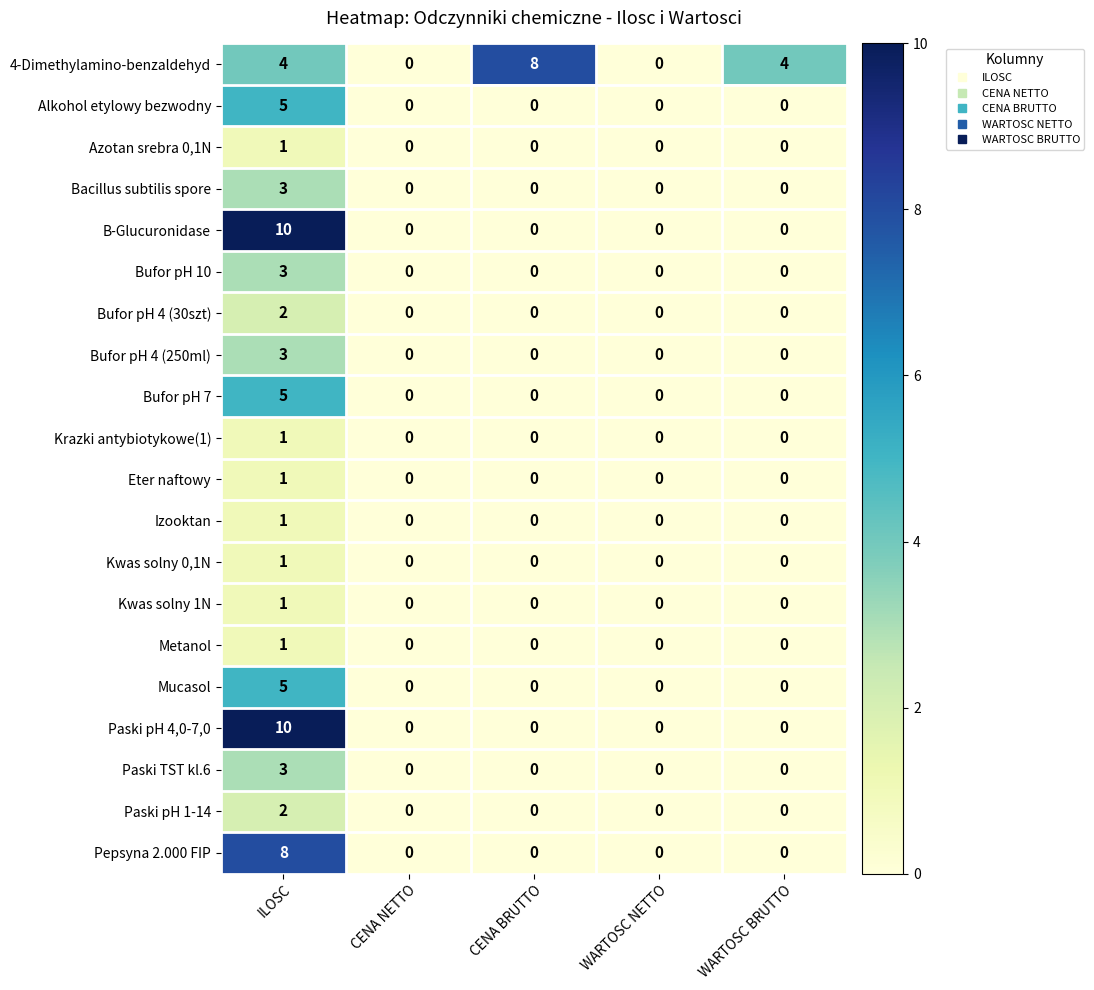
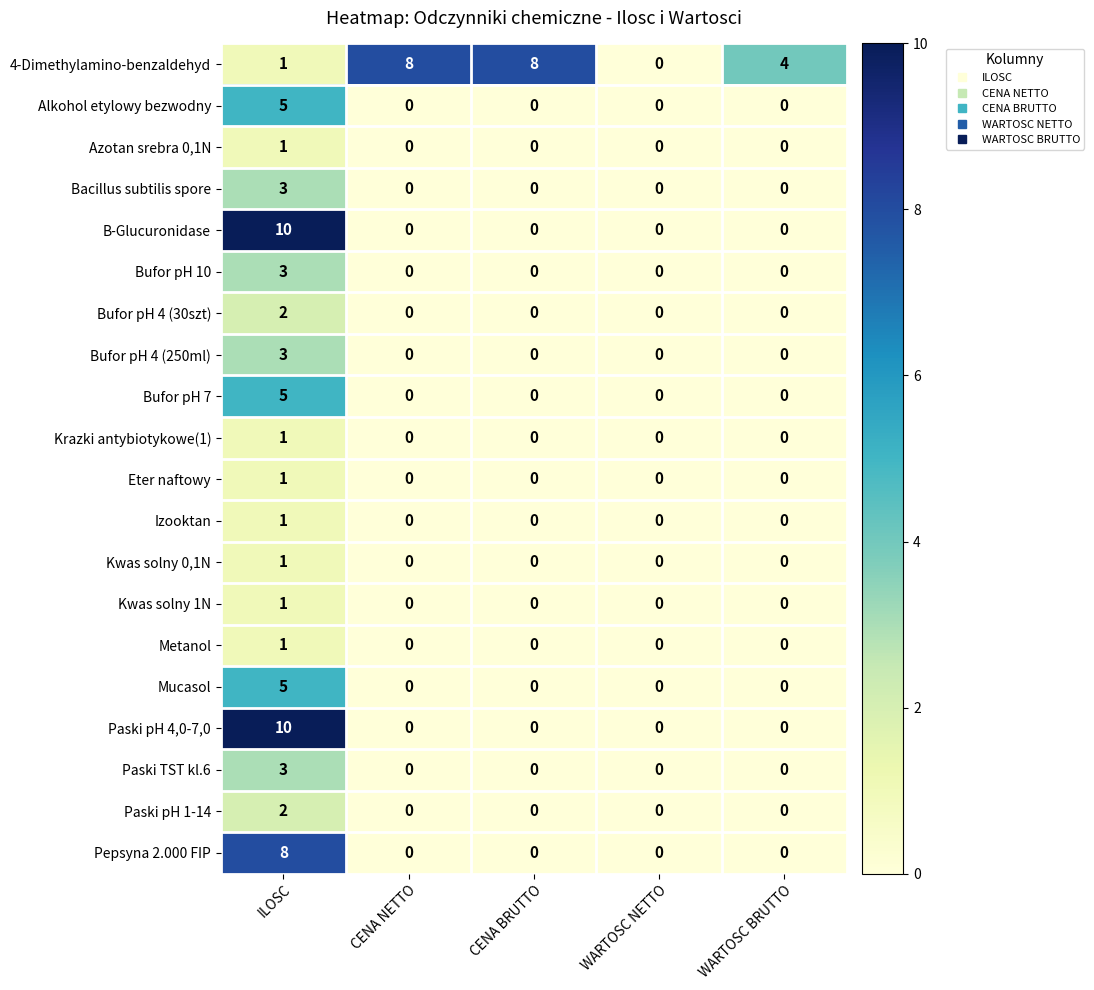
  {
    "4-Dimethylamino-benzaldehyd": {
-     "ILOSC": 4,
-     "CENA NETTO": 0,
+     "ILOSC": 1,
+     "CENA NETTO": 8,
      "CENA BRUTTO": 8,
      "WARTOSC NETTO": 0,
      "WARTOSC BRUTTO": 4
    },
    "Alkohol etylowy bezwodny": {
      "ILOSC": 5,
      "CENA NETTO": 0,
      "CENA BRUTTO": 0,
      "WARTOSC NETTO": 0,
      "WARTOSC BRUTTO": 0
    },
    "Azotan srebra 0,1N": {
      "ILOSC": 1,
      "CENA NETTO": 0,
      "CENA BRUTTO": 0,
      "WARTOSC NETTO": 0,
      "WARTOSC BRUTTO": 0
    },
    "Bacillus subtilis spore": {
      "ILOSC": 3,
      "CENA NETTO": 0,
      "CENA BRUTTO": 0,
      "WARTOSC NETTO": 0,
      "WARTOSC BRUTTO": 0
    },
    "B-Glucuronidase": {
      "ILOSC": 10,
      "CENA NETTO": 0,
      "CENA BRUTTO": 0,
      "WARTOSC NETTO": 0,
      "WARTOSC BRUTTO": 0
    },
    "Bufor pH 10": {
      "ILOSC": 3,
      "CENA NETTO": 0,
      "CENA BRUTTO": 0,
      "WARTOSC NETTO": 0,
      "WARTOSC BRUTTO": 0
    },
    "Bufor pH 4 (30szt)": {
      "ILOSC": 2,
      "CENA NETTO": 0,
      "CENA BRUTTO": 0,
      "WARTOSC NETTO": 0,
      "WARTOSC BRUTTO": 0
    },
    "Bufor pH 4 (250ml)": {
      "ILOSC": 3,
      "CENA NETTO": 0,
      "CENA BRUTTO": 0,
      "WARTOSC NETTO": 0,
      "WARTOSC BRUTTO": 0
    },
    "Bufor pH 7": {
      "ILOSC": 5,
      "CENA NETTO": 0,
      "CENA BRUTTO": 0,
      "WARTOSC NETTO": 0,
      "WARTOSC BRUTTO": 0
    },
    "Krazki antybiotykowe(1)": {
      "ILOSC": 1,
      "CENA NETTO": 0,
      "CENA BRUTTO": 0,
      "WARTOSC NETTO": 0,
      "WARTOSC BRUTTO": 0
    },
    "Eter naftowy": {
      "ILOSC": 1,
      "CENA NETTO": 0,
      "CENA BRUTTO": 0,
      "WARTOSC NETTO": 0,
      "WARTOSC BRUTTO": 0
    },
    "Izooktan": {
      "ILOSC": 1,
      "CENA NETTO": 0,
      "CENA BRUTTO": 0,
      "WARTOSC NETTO": 0,
      "WARTOSC BRUTTO": 0
    },
    "Kwas solny 0,1N": {
      "ILOSC": 1,
      "CENA NETTO": 0,
      "CENA BRUTTO": 0,
      "WARTOSC NETTO": 0,
      "WARTOSC BRUTTO": 0
    },
    "Kwas solny 1N": {
      "ILOSC": 1,
      "CENA NETTO": 0,
      "CENA BRUTTO": 0,
      "WARTOSC NETTO": 0,
      "WARTOSC BRUTTO": 0
    },
    "Metanol": {
      "ILOSC": 1,
      "CENA NETTO": 0,
      "CENA BRUTTO": 0,
      "WARTOSC NETTO": 0,
      "WARTOSC BRUTTO": 0
    },
    "Mucasol": {
      "ILOSC": 5,
      "CENA NETTO": 0,
      "CENA BRUTTO": 0,
      "WARTOSC NETTO": 0,
      "WARTOSC BRUTTO": 0
    },
    "Paski pH 4,0-7,0": {
      "ILOSC": 10,
      "CENA NETTO": 0,
      "CENA BRUTTO": 0,
      "WARTOSC NETTO": 0,
      "WARTOSC BRUTTO": 0
    },
    "Paski TST kl.6": {
      "ILOSC": 3,
      "CENA NETTO": 0,
      "CENA BRUTTO": 0,
      "WARTOSC NETTO": 0,
      "WARTOSC BRUTTO": 0
    },
    "Paski pH 1-14": {
      "ILOSC": 2,
      "CENA NETTO": 0,
      "CENA BRUTTO": 0,
      "WARTOSC NETTO": 0,
      "WARTOSC BRUTTO": 0
    },
    "Pepsyna 2.000 FIP": {
      "ILOSC": 8,
      "CENA NETTO": 0,
      "CENA BRUTTO": 0,
      "WARTOSC NETTO": 0,
      "WARTOSC BRUTTO": 0
    }
  }
